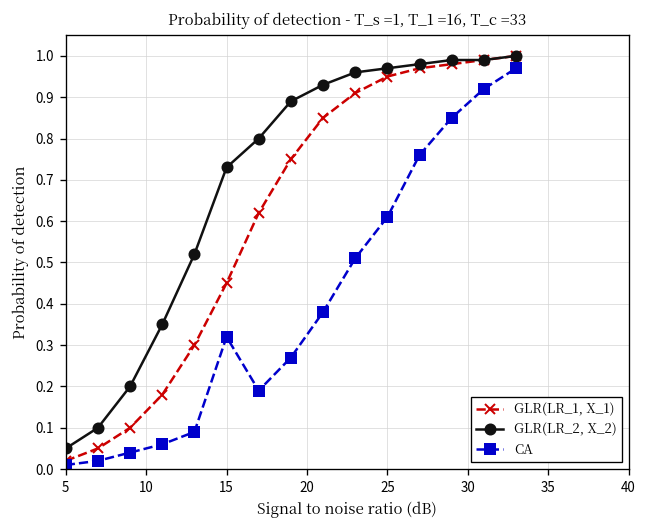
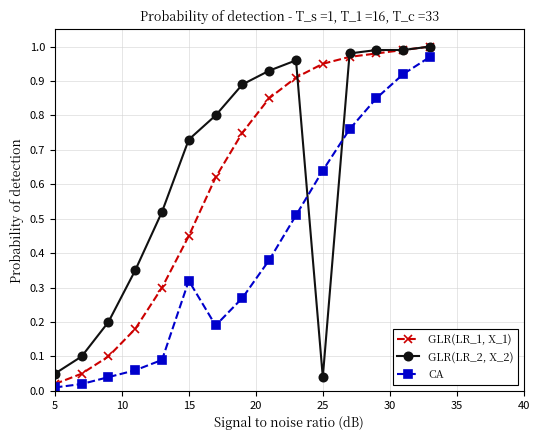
  {
    "GLR(LR_1, X_1)": {
      "5": 0.02,
      "15": 0.45,
      "25": 0.95
    },
    "GLR(LR_2, X_2)": {
      "5": 0.05,
      "15": 0.73,
-     "25": 0.97
+     "25": 0.04
    },
    "CA": {
      "5": 0.01,
      "15": 0.32,
-     "25": 0.61
+     "25": 0.64
    }
  }
